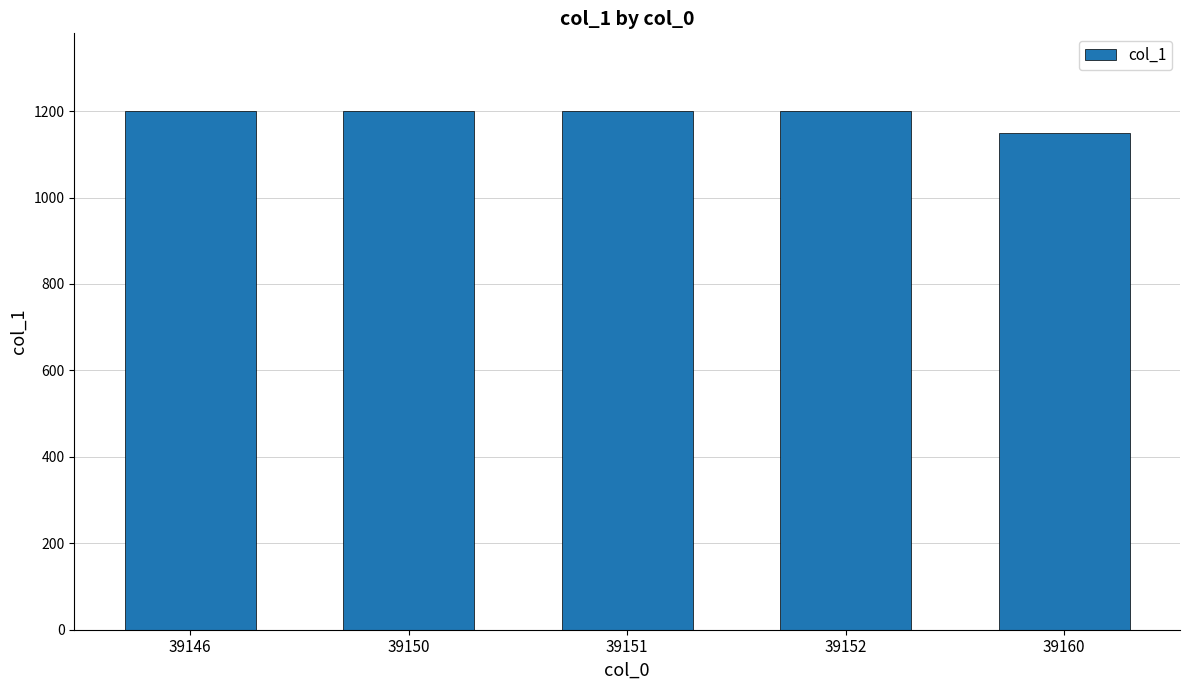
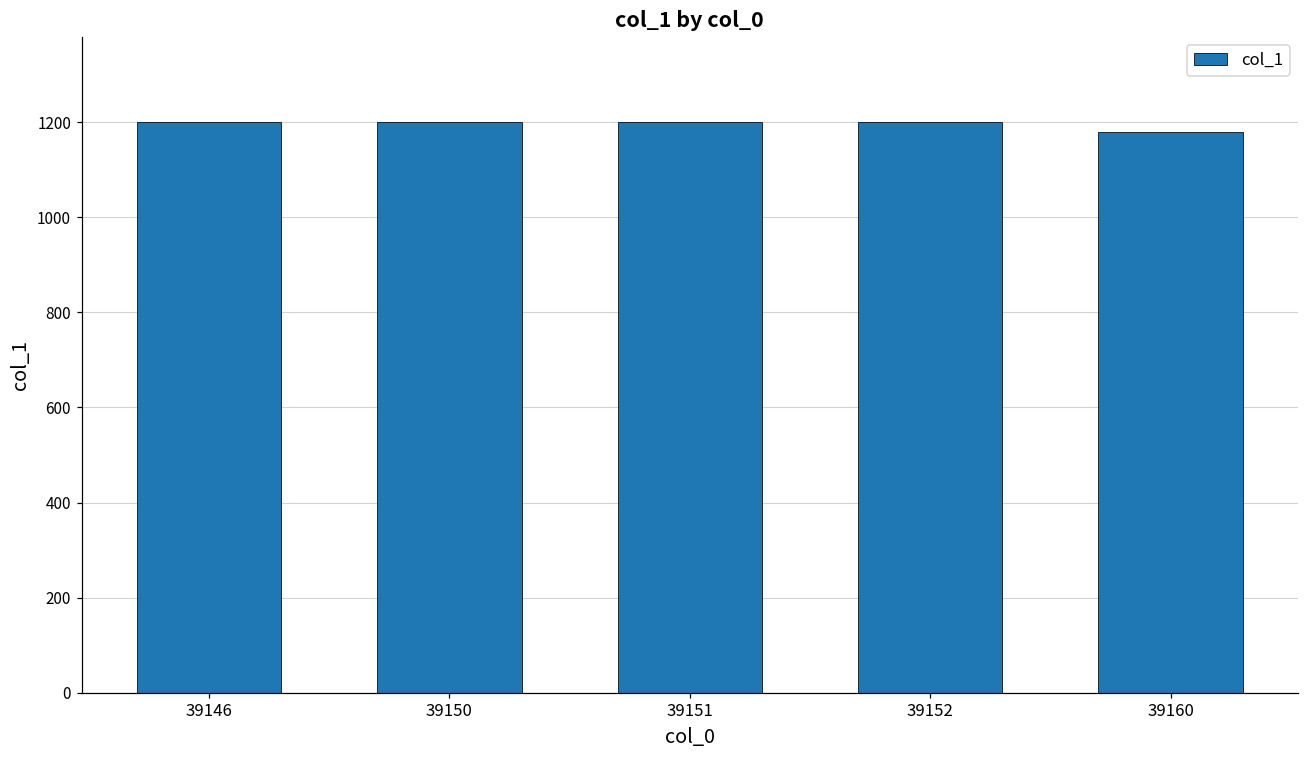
  {
    "39146": 1200,
    "39150": 1200,
    "39151": 1200,
    "39152": 1200,
-   "39160": 1150
+   "39160": 1180
  }
